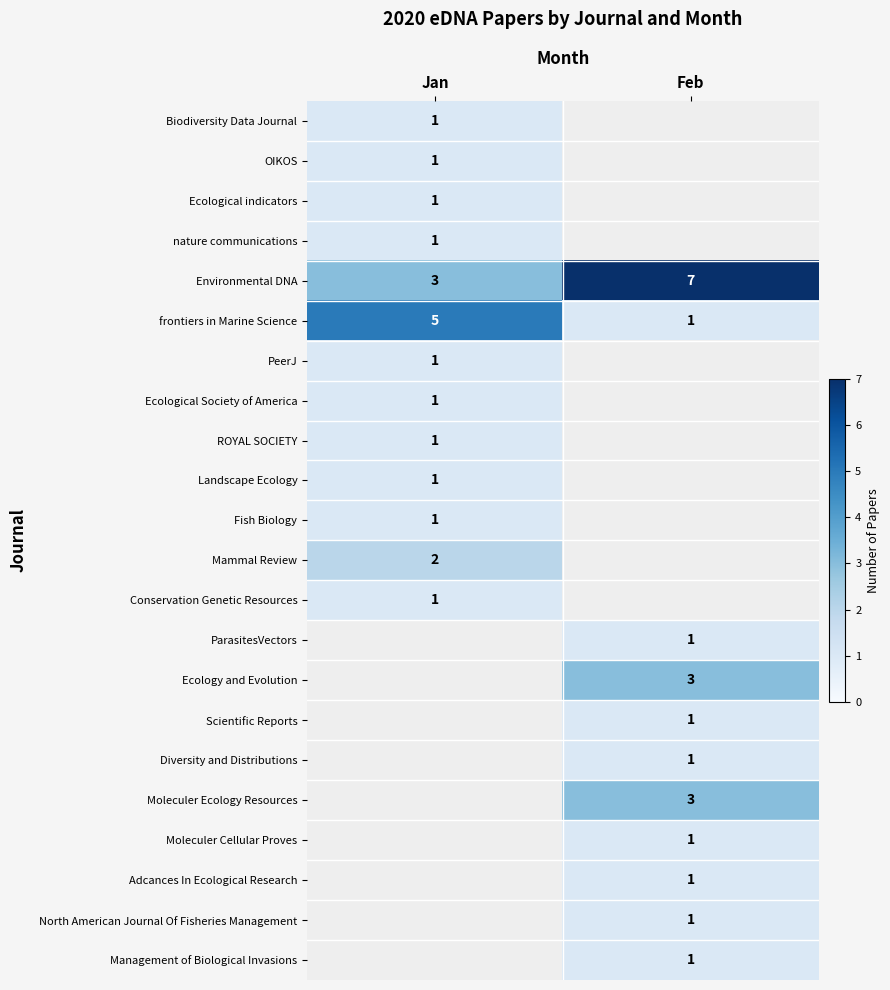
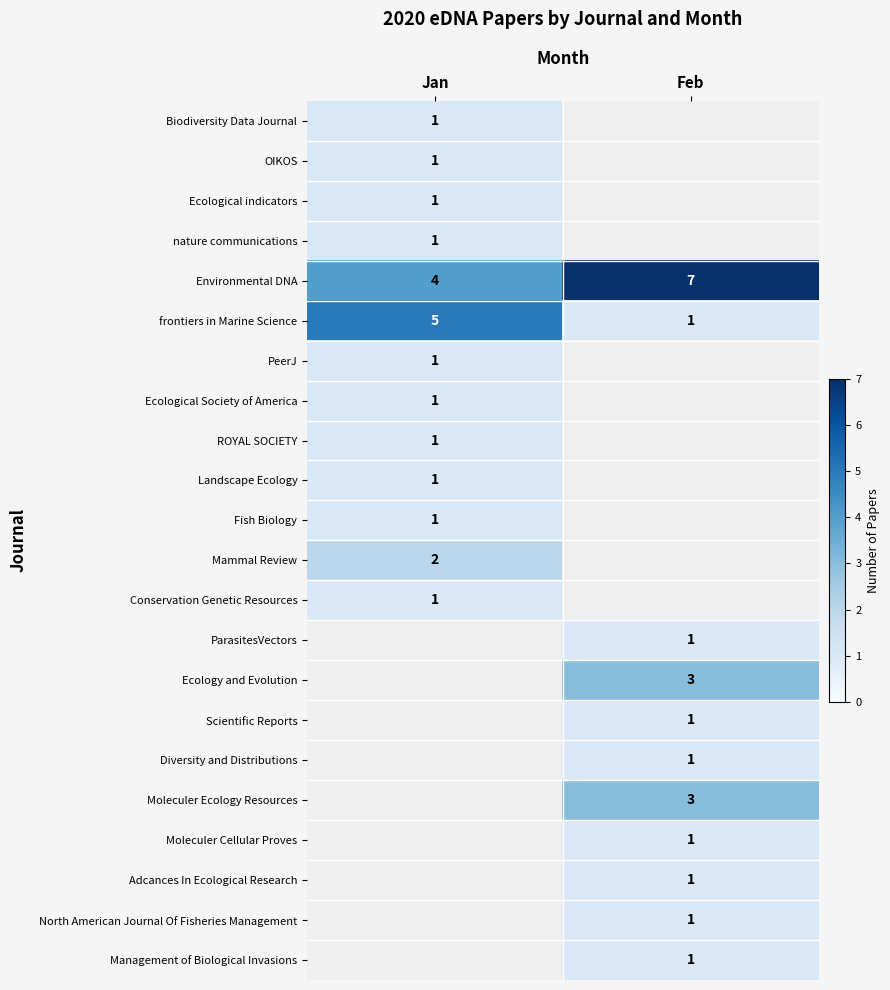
  {
    "Biodiversity Data Journal": {
      "Jan": 1
    },
    "OIKOS": {
      "Jan": 1
    },
    "Ecological indicators": {
      "Jan": 1
    },
    "nature communications": {
      "Jan": 1
    },
    "Environmental DNA": {
-     "Jan": 3,
+     "Jan": 4,
      "Feb": 7
    },
    "frontiers in Marine Science": {
      "Jan": 5,
      "Feb": 1
    },
    "PeerJ": {
      "Jan": 1
    },
    "Ecological Society of America": {
      "Jan": 1
    },
    "ROYAL SOCIETY": {
      "Jan": 1
    },
    "Landscape Ecology": {
      "Jan": 1
    },
    "Fish Biology": {
      "Jan": 1
    },
    "Mammal Review": {
      "Jan": 2
    },
    "Conservation Genetic Resources": {
      "Jan": 1
    },
    "ParasitesVectors": {
      "Feb": 1
    },
    "Ecology and Evolution": {
      "Feb": 3
    },
    "Scientific Reports": {
      "Feb": 1
    },
    "Diversity and Distributions": {
      "Feb": 1
    },
    "Moleculer Ecology Resources": {
      "Feb": 3
    },
    "Moleculer Cellular Proves": {
      "Feb": 1
    },
    "Adcances In Ecological Research": {
      "Feb": 1
    },
    "North American Journal Of Fisheries Management": {
      "Feb": 1
    },
    "Management of Biological Invasions": {
      "Feb": 1
    }
  }
